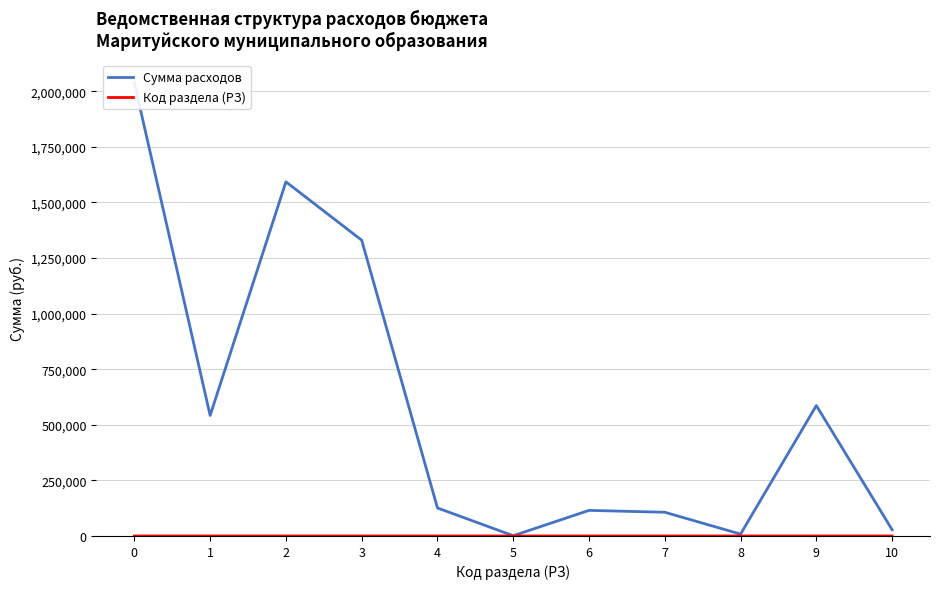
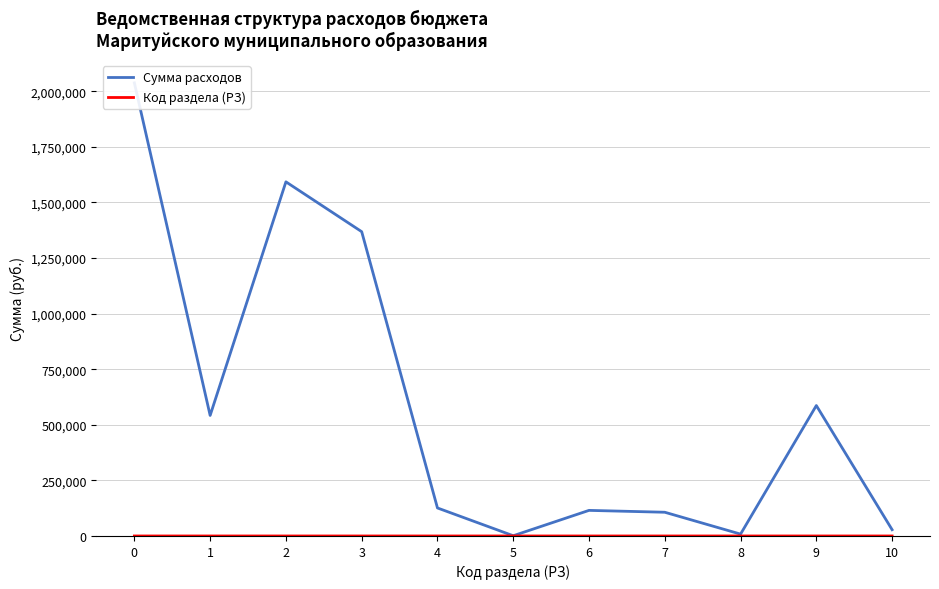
  {
    "Сумма расходов": {
      "1": "540,000",
      "2": "1,590,000",
-     "3": "1,330,000",
+     "3": "1,370,000",
      "4": "130,000",
      "6": "120,000",
      "7": "110,000",
      "9": "590,000",
      "10": "30,000"
    },
    "Код раздела (РЗ)": {
      "0": "0",
      "1": "0",
      "2": "0",
      "3": "0",
      "4": "0",
      "6": "0",
      "7": "0",
      "9": "0",
      "10": "0"
    }
  }
